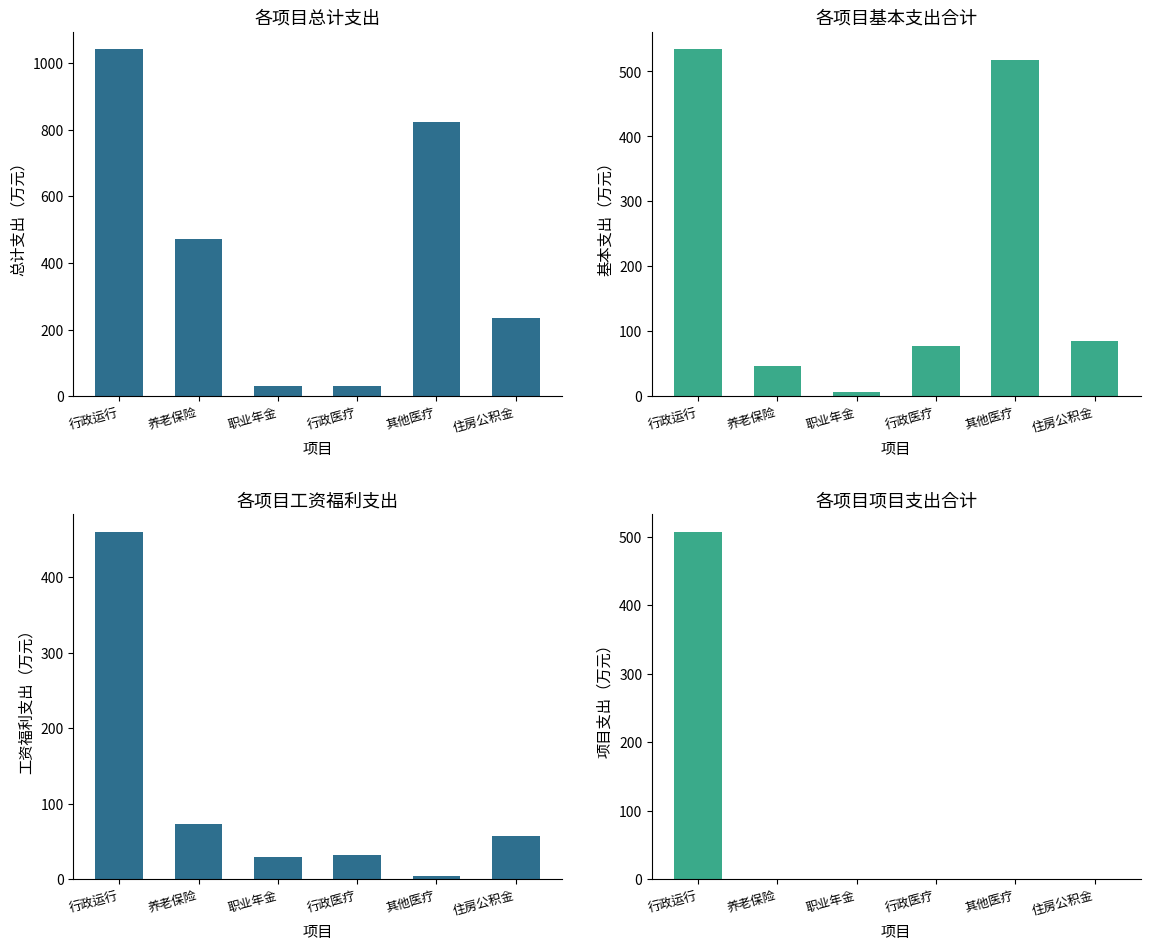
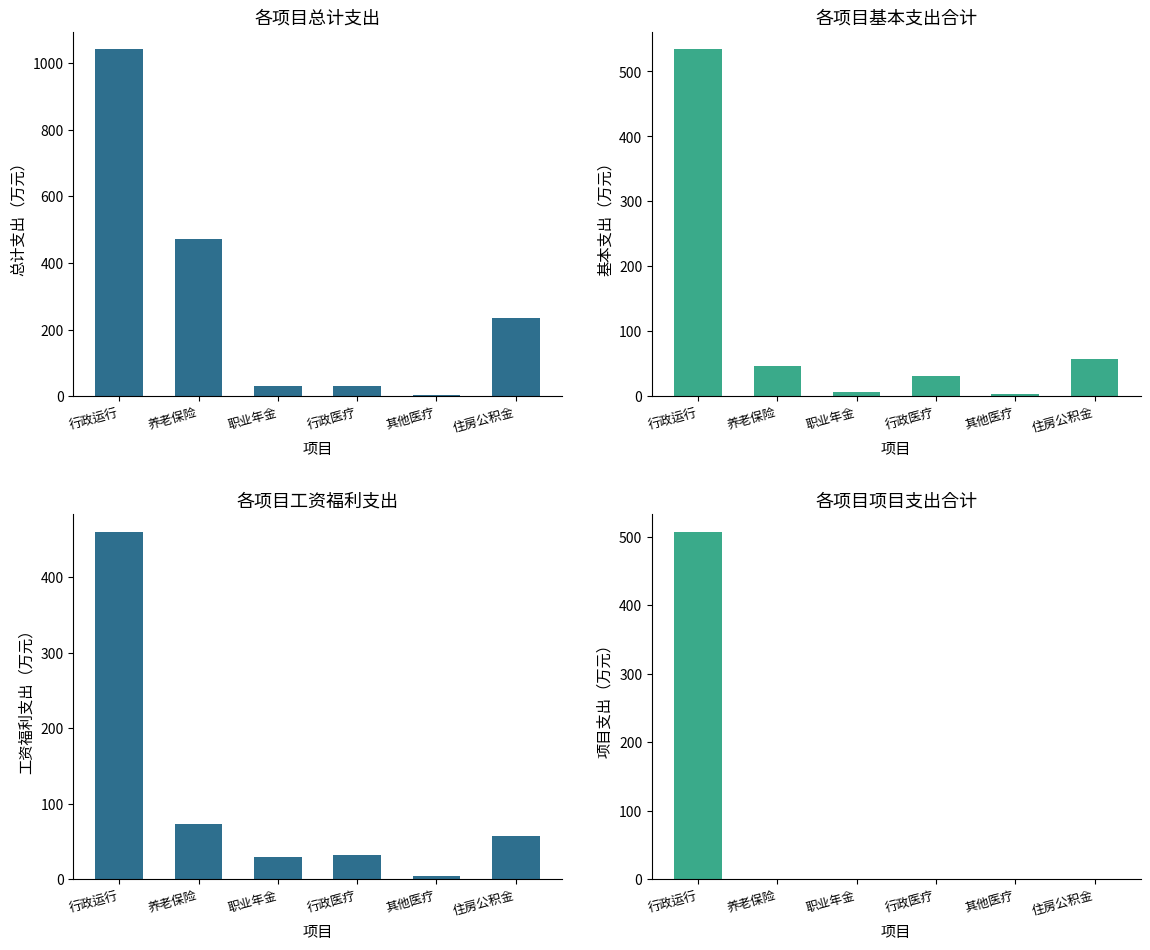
  {
    "各项目总计支出": {
      "行政运行": 1040,
      "养老保险": 470,
      "职业年金": 30,
      "行政医疗": 30,
-     "其他医疗": 820,
+     "其他医疗": 0,
      "住房公积金": 240
    },
    "各项目基本支出合计": {
      "行政运行": 530,
      "养老保险": 50,
      "职业年金": 10,
-     "行政医疗": 80,
-     "其他医疗": 520,
-     "住房公积金": 90
+     "行政医疗": 30,
+     "其他医疗": 0,
+     "住房公积金": 60
    },
    "各项目工资福利支出": {
      "行政运行": 460,
      "养老保险": 70,
      "职业年金": 30,
      "行政医疗": 30,
      "其他医疗": 0,
      "住房公积金": 60
    },
    "各项目项目支出合计": {
      "行政运行": 510,
      "养老保险": 0,
      "职业年金": 0,
      "行政医疗": 0,
      "其他医疗": 0,
      "住房公积金": 0
    }
  }
